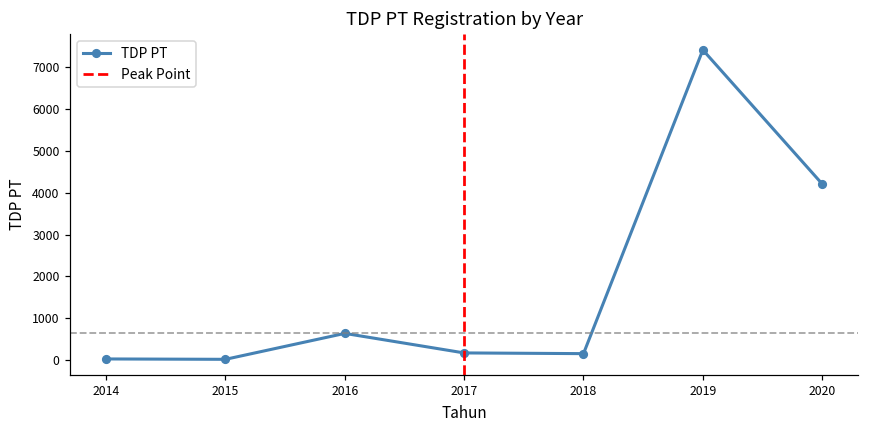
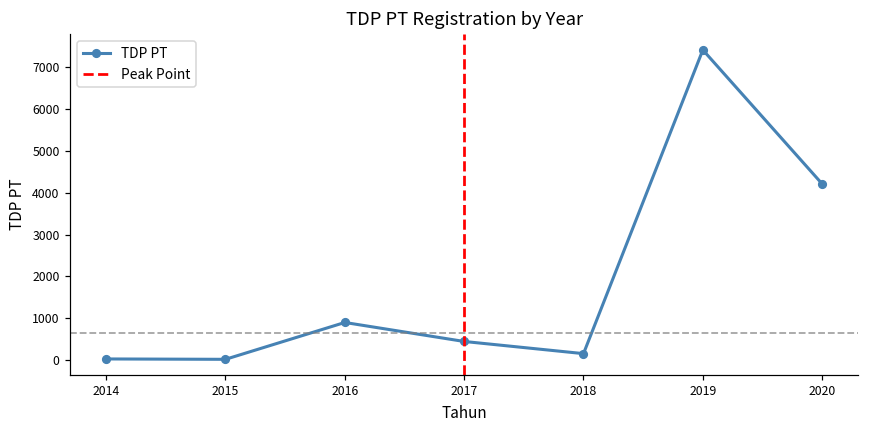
  {
    "2014": 0,
    "2015": 0,
-   "2016": 600,
-   "2017": 200,
+   "2016": 900,
+   "2017": 400,
    "2018": 200,
    "2019": 7400,
    "2020": 4200
  }
